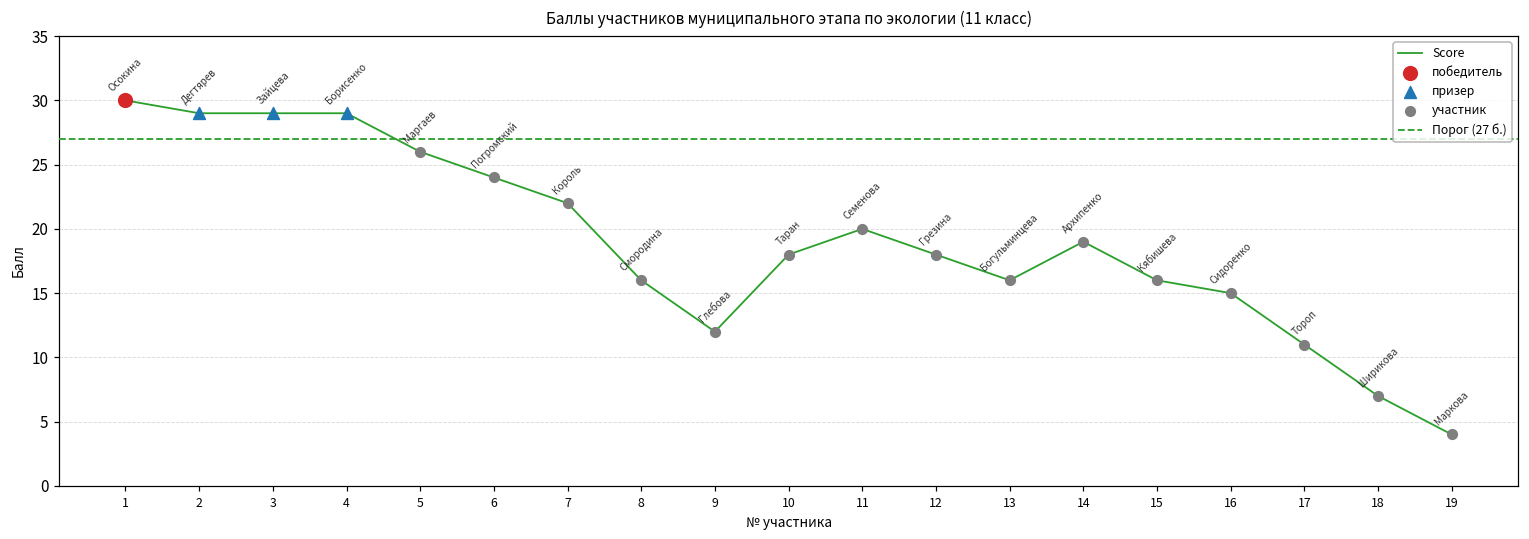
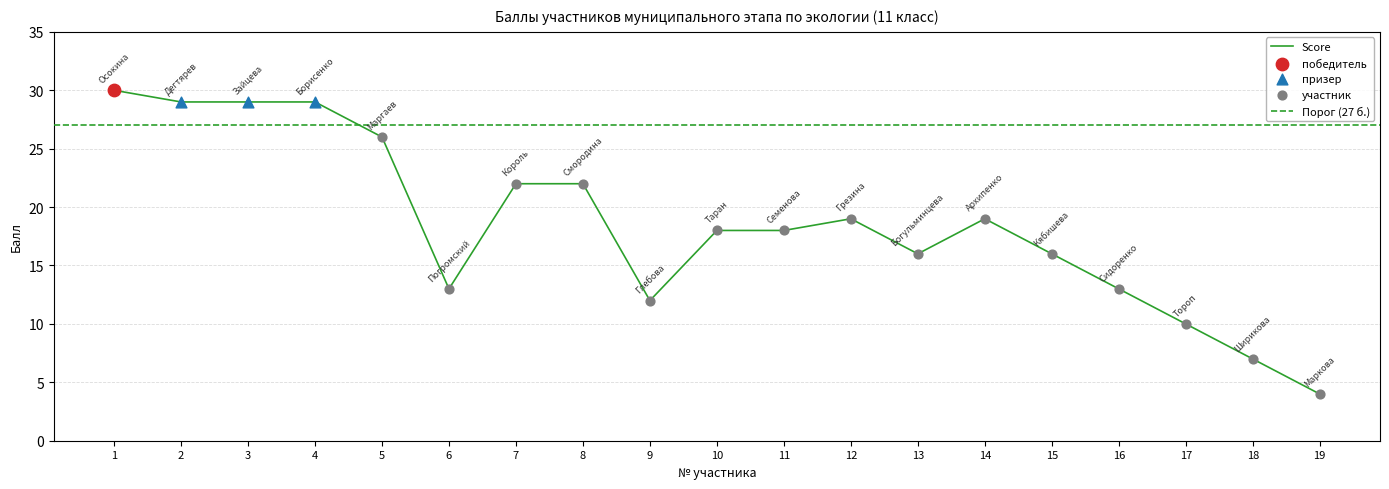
  {
    "Score": {
-     "6": 24,
-     "8": 16,
-     "11": 20,
-     "12": 18,
-     "16": 15,
-     "17": 11
+     "6": 13,
+     "8": 22,
+     "11": 18,
+     "12": 19,
+     "16": 13,
+     "17": 10
    }
  }
